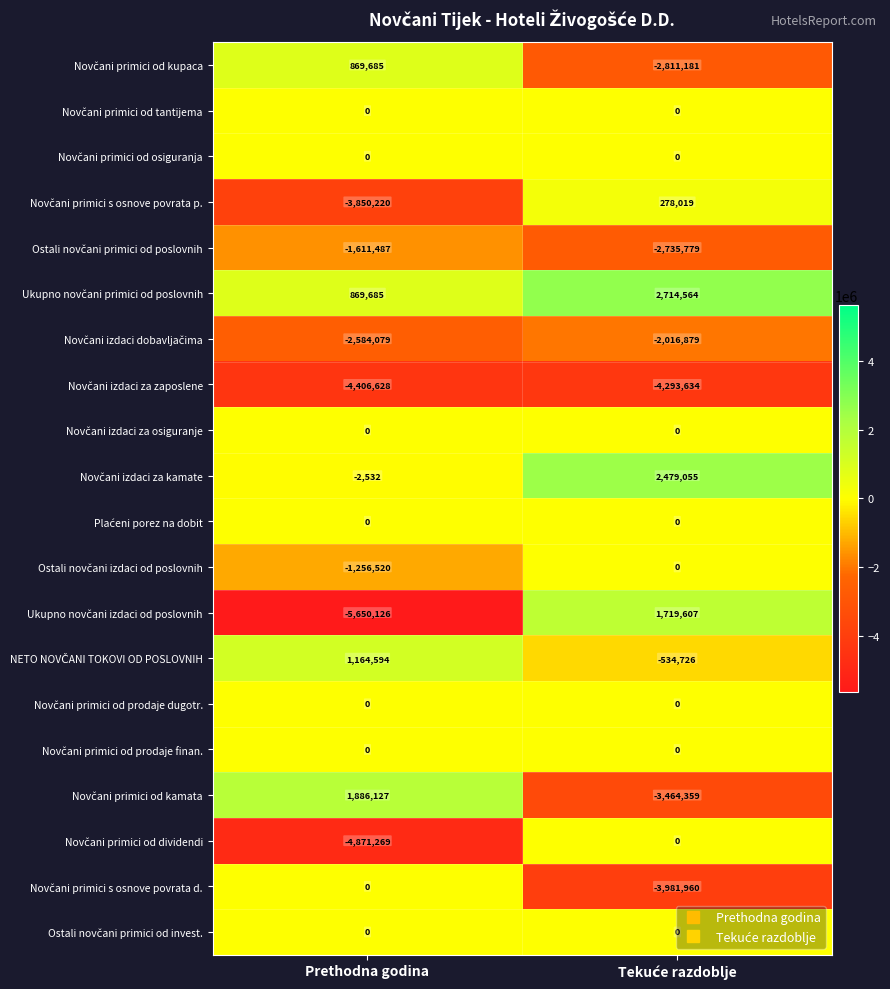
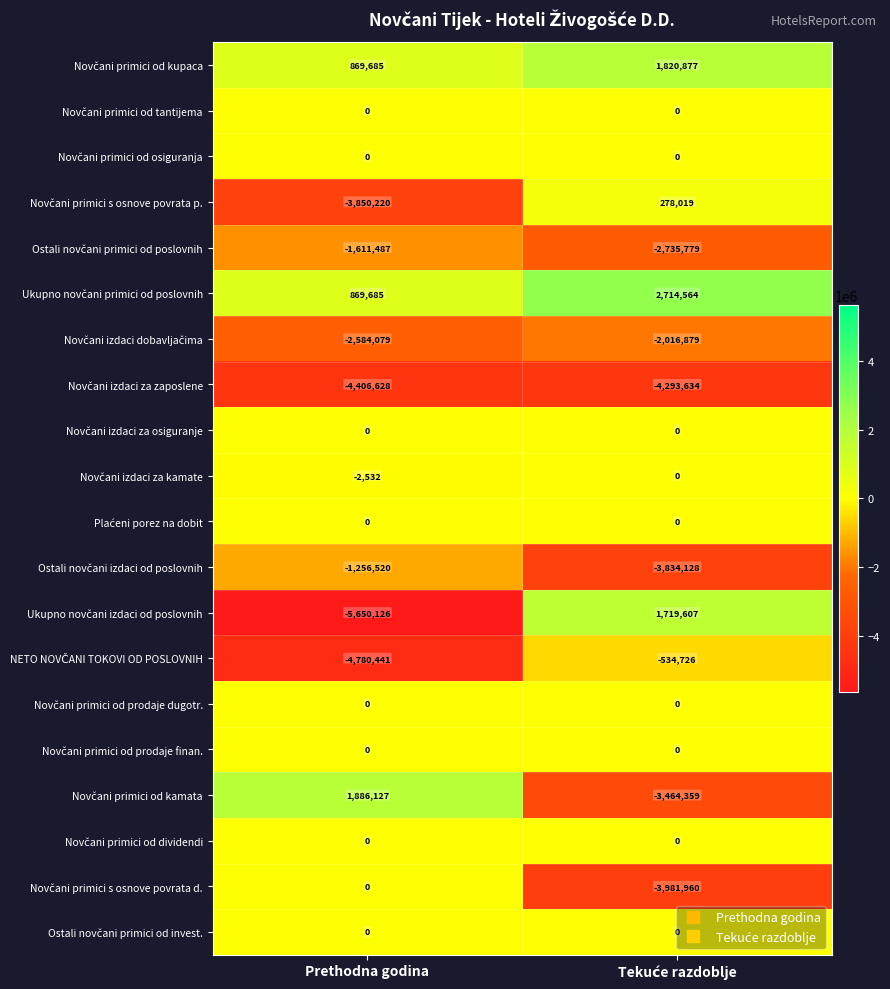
  {
    "Novčani primici od kupaca": {
-     "Tekuće razdoblje": "-2,811,181"
+     "Tekuće razdoblje": "1,820,877"
    },
    "Novčani izdaci za kamate": {
-     "Tekuće razdoblje": "2,479,055"
+     "Tekuće razdoblje": "0"
    },
    "Ostali novčani izdaci od poslovnih": {
-     "Tekuće razdoblje": "0"
+     "Tekuće razdoblje": "-3,834,128"
    },
    "NETO NOVČANI TOKOVI OD POSLOVNIH": {
-     "Prethodna godina": "1,164,594"
+     "Prethodna godina": "-4,780,441"
    },
    "Novčani primici od dividendi": {
-     "Prethodna godina": "-4,871,269"
+     "Prethodna godina": "0"
    }
  }
